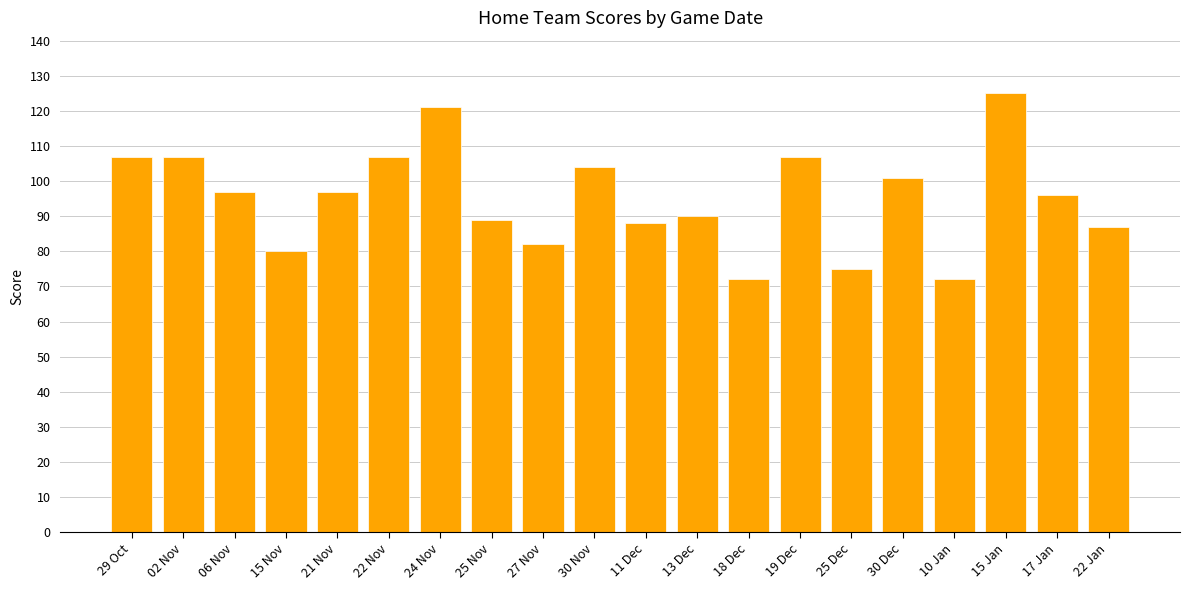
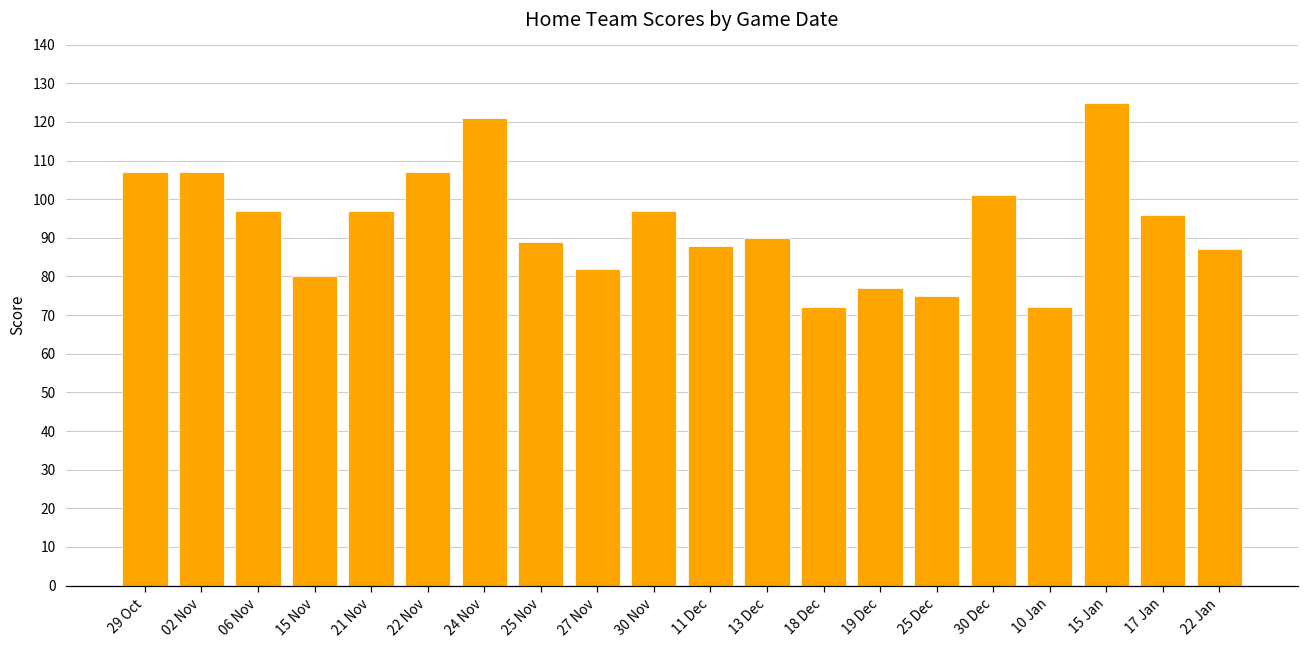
  {
    "29 Oct": 107,
    "02 Nov": 107,
    "06 Nov": 97,
    "15 Nov": 80,
    "21 Nov": 97,
    "22 Nov": 107,
    "24 Nov": 121,
    "25 Nov": 89,
    "27 Nov": 82,
-   "30 Nov": 104,
+   "30 Nov": 97,
    "11 Dec": 88,
    "13 Dec": 90,
    "18 Dec": 72,
-   "19 Dec": 107,
+   "19 Dec": 77,
    "25 Dec": 75,
    "30 Dec": 101,
    "10 Jan": 72,
    "15 Jan": 125,
    "17 Jan": 96,
    "22 Jan": 87
  }
